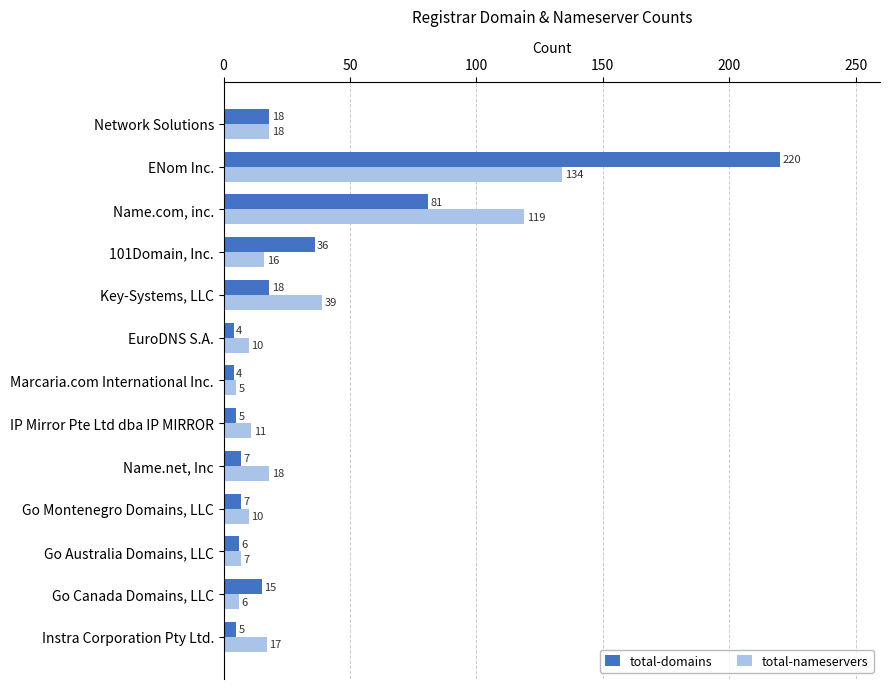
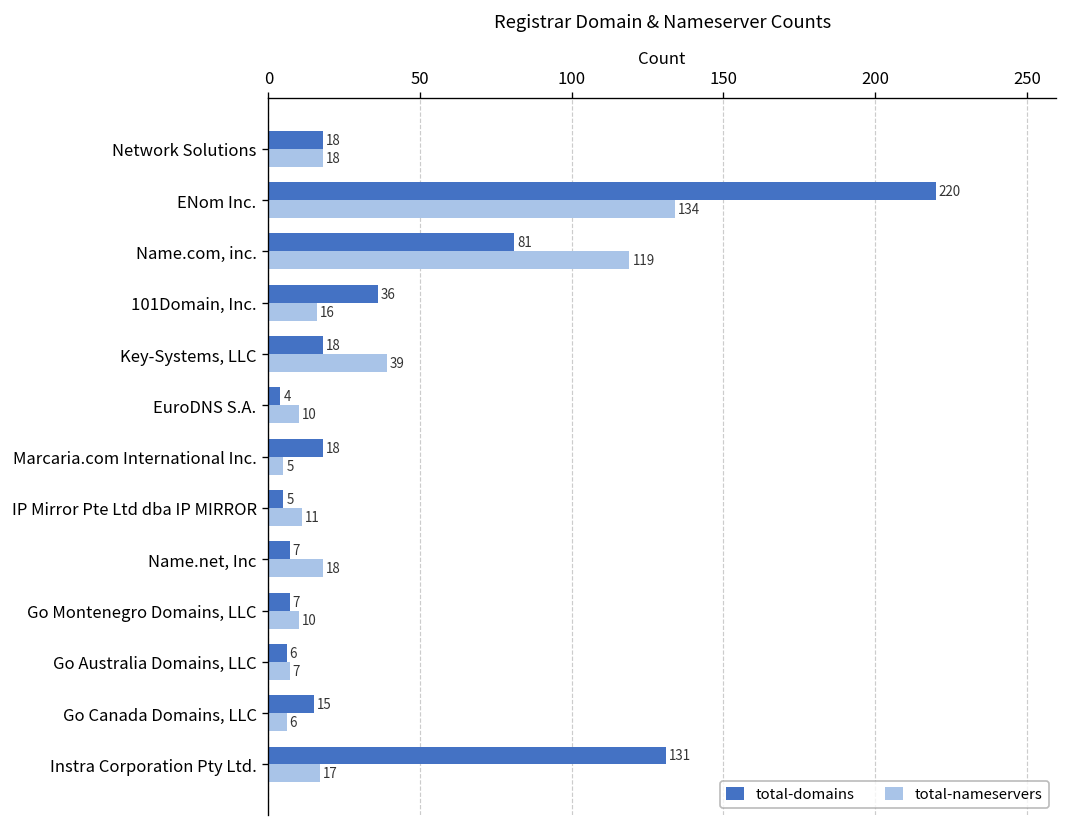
  {
    "total-domains": {
      "Network Solutions": 18,
      "ENom Inc.": 220,
      "Name.com, inc.": 81,
      "101Domain, Inc.": 36,
      "Key-Systems, LLC": 18,
      "EuroDNS S.A.": 4,
-     "Marcaria.com International Inc.": 4,
+     "Marcaria.com International Inc.": 18,
      "IP Mirror Pte Ltd dba IP MIRROR": 5,
      "Name.net, Inc": 7,
      "Go Montenegro Domains, LLC": 7,
      "Go Australia Domains, LLC": 6,
      "Go Canada Domains, LLC": 15,
-     "Instra Corporation Pty Ltd.": 5
+     "Instra Corporation Pty Ltd.": 131
    },
    "total-nameservers": {
      "Network Solutions": 18,
      "ENom Inc.": 134,
      "Name.com, inc.": 119,
      "101Domain, Inc.": 16,
      "Key-Systems, LLC": 39,
      "EuroDNS S.A.": 10,
      "Marcaria.com International Inc.": 5,
      "IP Mirror Pte Ltd dba IP MIRROR": 11,
      "Name.net, Inc": 18,
      "Go Montenegro Domains, LLC": 10,
      "Go Australia Domains, LLC": 7,
      "Go Canada Domains, LLC": 6,
      "Instra Corporation Pty Ltd.": 17
    }
  }
